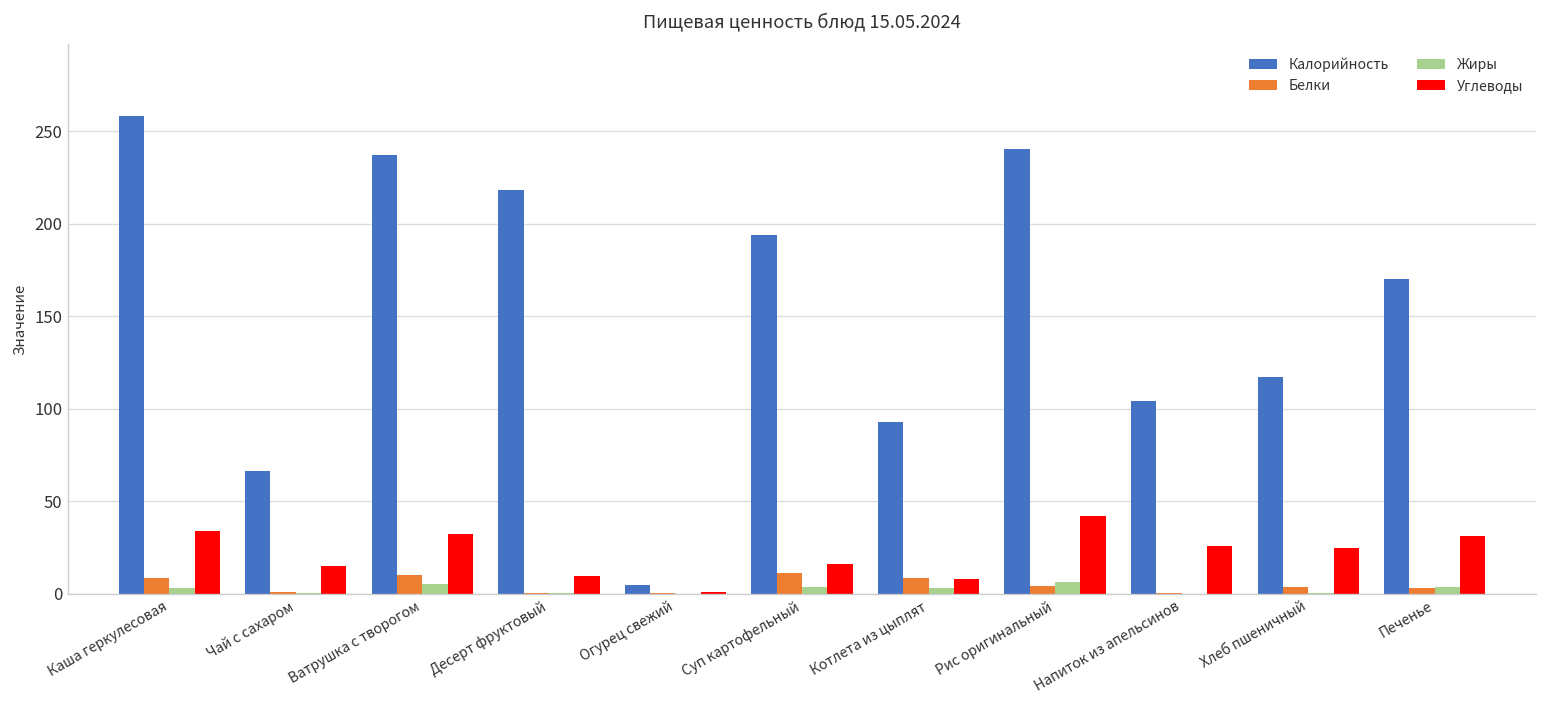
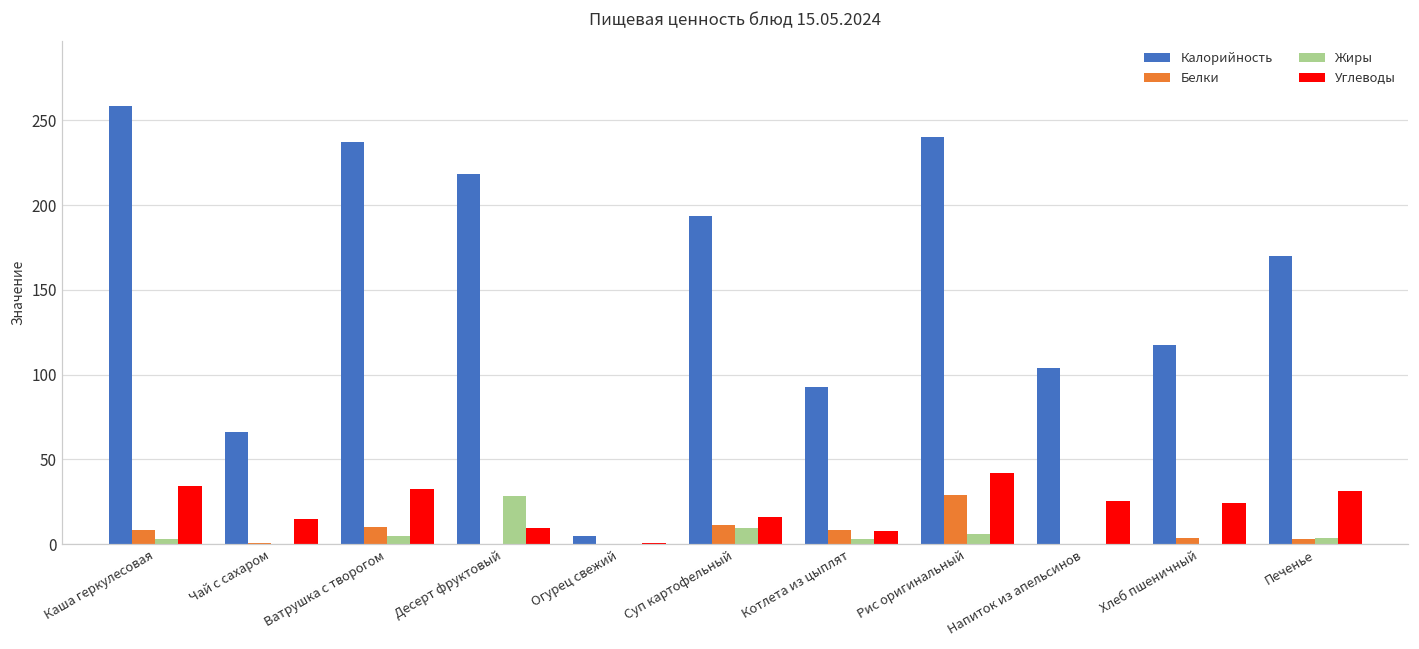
  {
    "Калорийность": {
      "Каша геркулесовая": 258,
      "Чай с сахаром": 66,
      "Ватрушка с творогом": 237,
      "Десерт фруктовый": 218,
      "Огурец свежий": 5,
      "Суп картофельный": 194,
      "Котлета из цыплят": 93,
      "Рис оригинальный": 240,
      "Напиток из апельсинов": 104,
      "Хлеб пшеничный": 117,
      "Печенье": 170
    },
    "Белки": {
      "Каша геркулесовая": 8,
      "Ватрушка с творогом": 10,
      "Суп картофельный": 11,
      "Котлета из цыплят": 9,
-     "Рис оригинальный": 4,
+     "Рис оригинальный": 29,
      "Хлеб пшеничный": 4,
      "Печенье": 3
    },
    "Жиры": {
      "Каша геркулесовая": 3,
      "Ватрушка с творогом": 5,
-     "Десерт фруктовый": 0,
-     "Суп картофельный": 3,
+     "Десерт фруктовый": 28,
+     "Суп картофельный": 9,
      "Котлета из цыплят": 3,
      "Рис оригинальный": 6,
      "Печенье": 4
    },
    "Углеводы": {
      "Каша геркулесовая": 34,
      "Чай с сахаром": 15,
      "Ватрушка с творогом": 32,
      "Десерт фруктовый": 10,
      "Суп картофельный": 16,
      "Котлета из цыплят": 8,
      "Рис оригинальный": 42,
      "Напиток из апельсинов": 26,
      "Хлеб пшеничный": 25,
      "Печенье": 31
    }
  }
